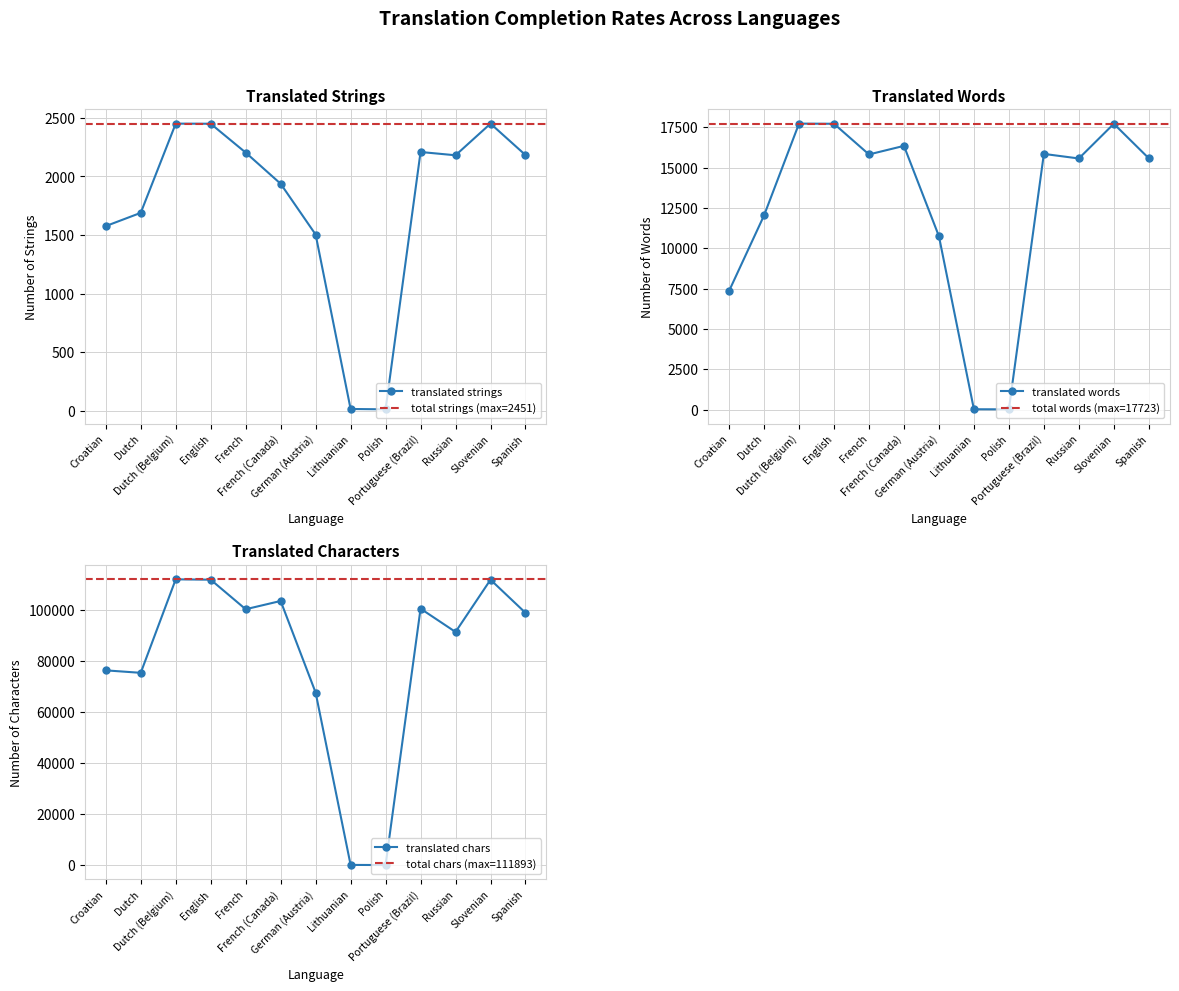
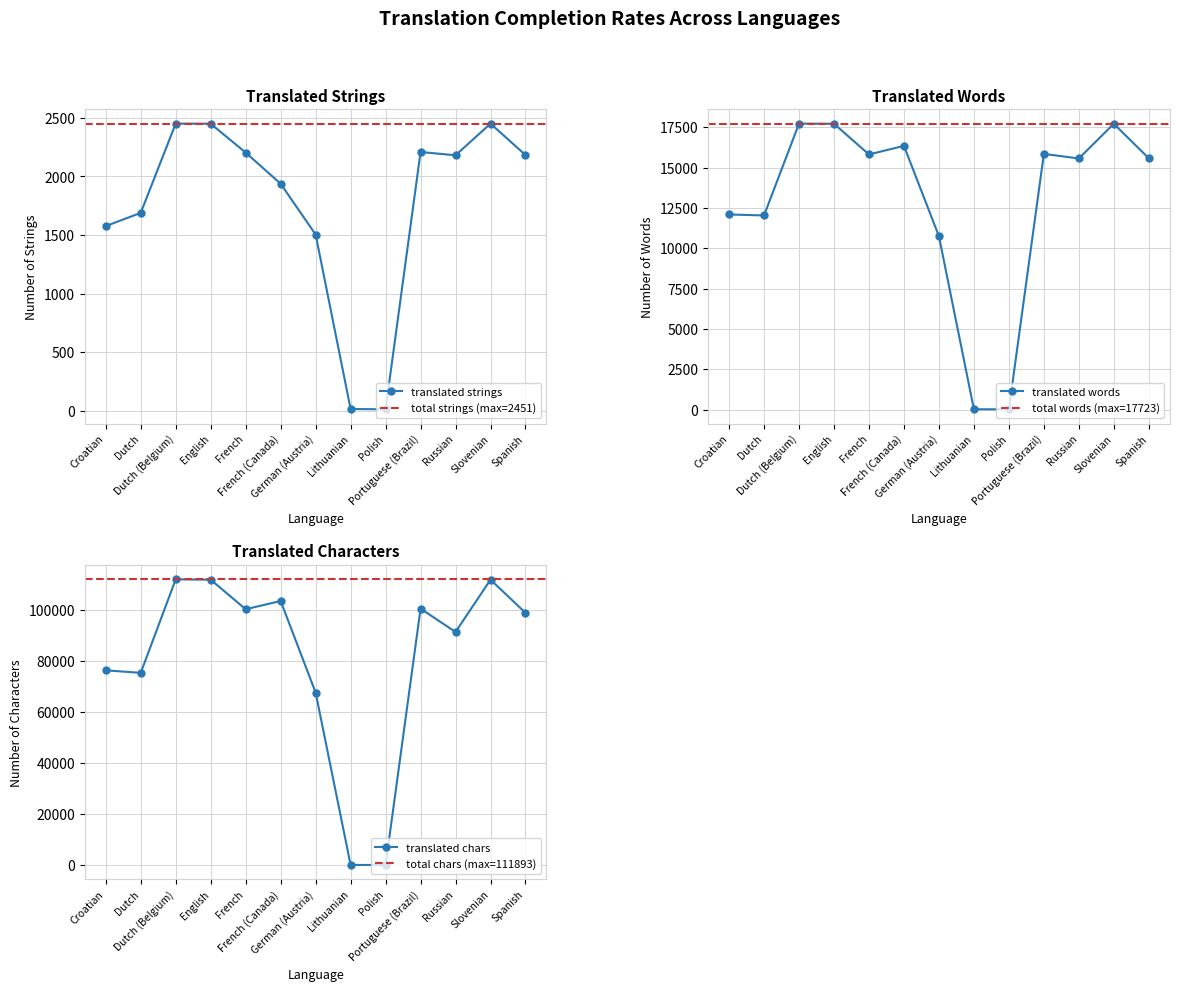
  {
    "Translated Strings": {
      "Croatian": 1580,
      "Dutch": 1690,
      "Dutch (Belgium)": 2450,
      "English": 2450,
      "French": 2200,
      "French (Canada)": 1940,
      "German (Austria)": 1500,
      "Lithuanian": 20,
      "Portuguese (Brazil)": 2210,
      "Russian": 2180,
      "Slovenian": 2450,
      "Spanish": 2180
    },
    "Translated Words": {
-     "Croatian": 7400,
+     "Croatian": 12100,
      "Dutch": 12000,
      "Dutch (Belgium)": 17700,
      "English": 17700,
      "French": 15800,
      "French (Canada)": 16300,
      "German (Austria)": 10700,
      "Lithuanian": 0,
      "Portuguese (Brazil)": 15800,
      "Russian": 15600,
      "Slovenian": 17700,
      "Spanish": 15600
    },
    "Translated Characters": {
      "Croatian": 76000,
      "Dutch": 75000,
      "Dutch (Belgium)": 112000,
      "English": 112000,
      "French": 100000,
      "French (Canada)": 103000,
      "German (Austria)": 68000,
      "Lithuanian": 0,
      "Portuguese (Brazil)": 100000,
      "Russian": 91000,
      "Slovenian": 112000,
      "Spanish": 99000
    }
  }
